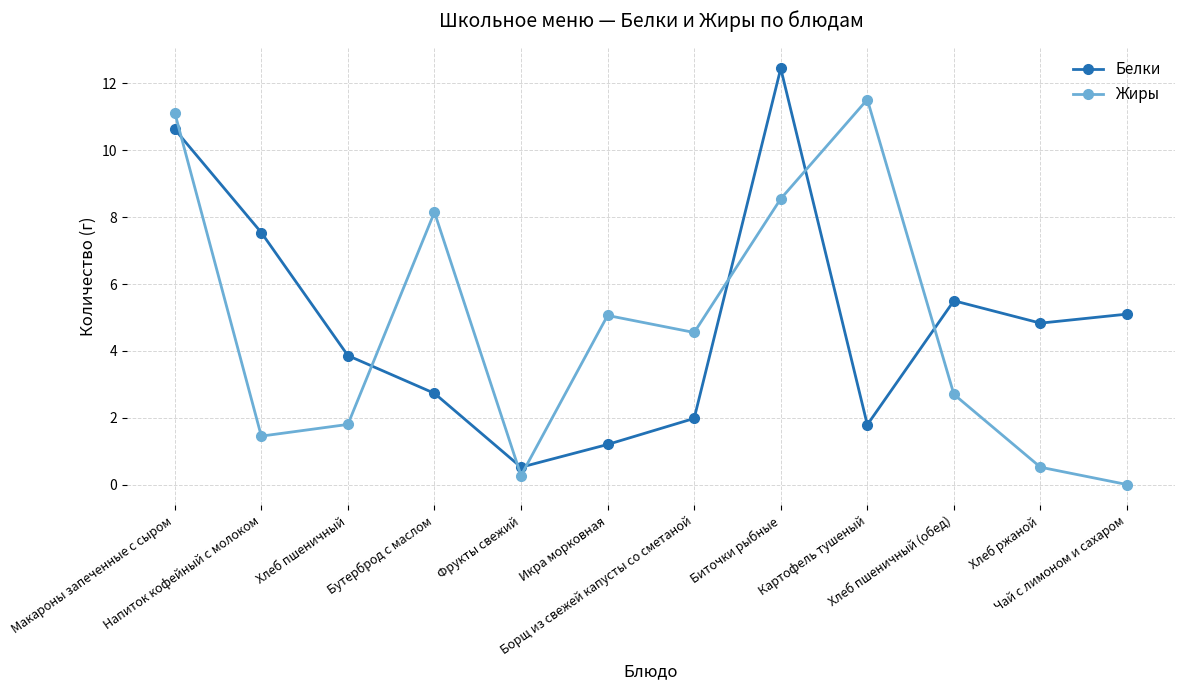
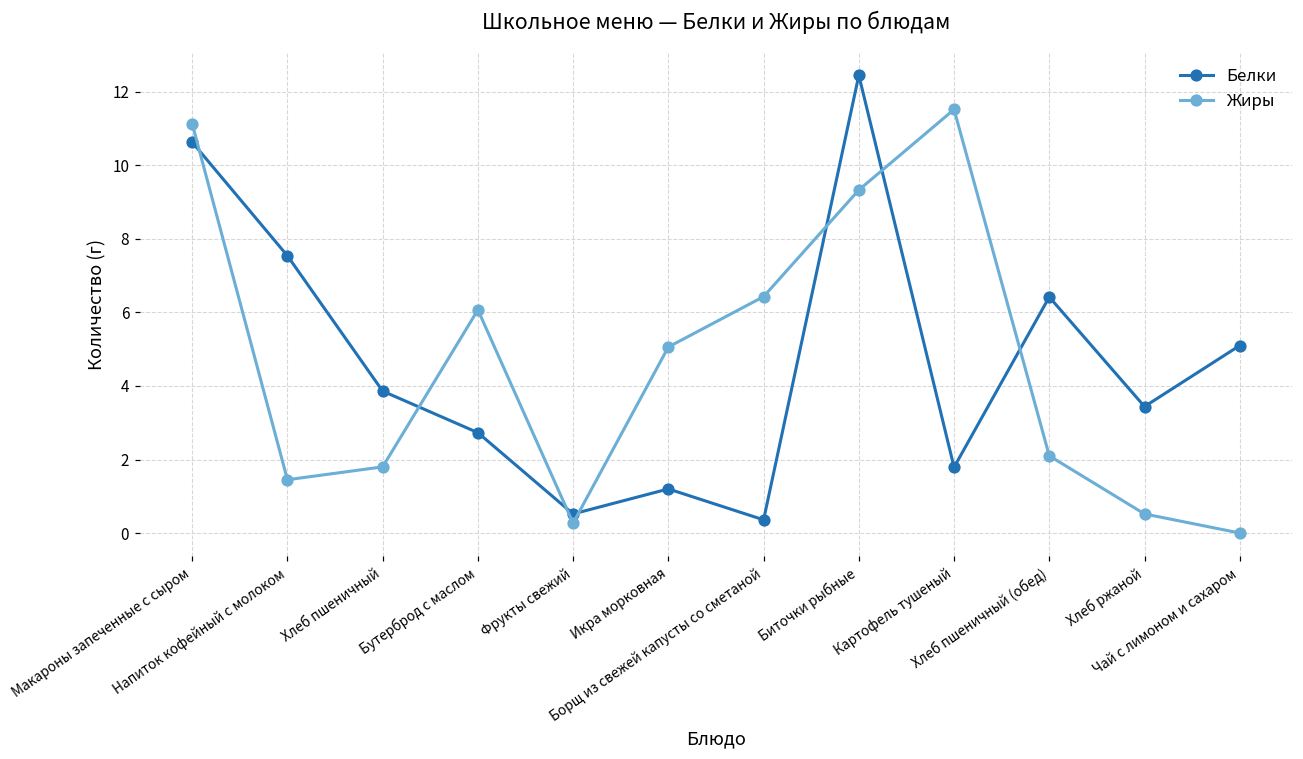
  {
    "Белки": {
      "Макароны запеченные с сыром": 10.6,
      "Напиток кофейный с молоком": 7.5,
      "Хлеб пшеничный": 3.9,
      "Бутерброд с маслом": 2.7,
      "Фрукты свежий": 0.5,
      "Икра морковная": 1.2,
-     "Борщ из свежей капусты со сметаной": 2.0,
+     "Борщ из свежей капусты со сметаной": 0.4,
      "Биточки рыбные": 12.5,
      "Картофель тушеный": 1.8,
-     "Хлеб пшеничный (обед)": 5.5,
-     "Хлеб ржаной": 4.8,
+     "Хлеб пшеничный (обед)": 6.4,
+     "Хлеб ржаной": 3.4,
      "Чай с лимоном и сахаром": 5.1
    },
    "Жиры": {
      "Макароны запеченные с сыром": 11.1,
      "Напиток кофейный с молоком": 1.5,
      "Хлеб пшеничный": 1.8,
-     "Бутерброд с маслом": 8.2,
+     "Бутерброд с маслом": 6.1,
      "Фрукты свежий": 0.3,
      "Икра морковная": 5.1,
-     "Борщ из свежей капусты со сметаной": 4.6,
-     "Биточки рыбные": 8.6,
+     "Борщ из свежей капусты со сметаной": 6.4,
+     "Биточки рыбные": 9.3,
      "Картофель тушеный": 11.5,
-     "Хлеб пшеничный (обед)": 2.7,
+     "Хлеб пшеничный (обед)": 2.1,
      "Хлеб ржаной": 0.5,
      "Чай с лимоном и сахаром": 0.0
    }
  }
